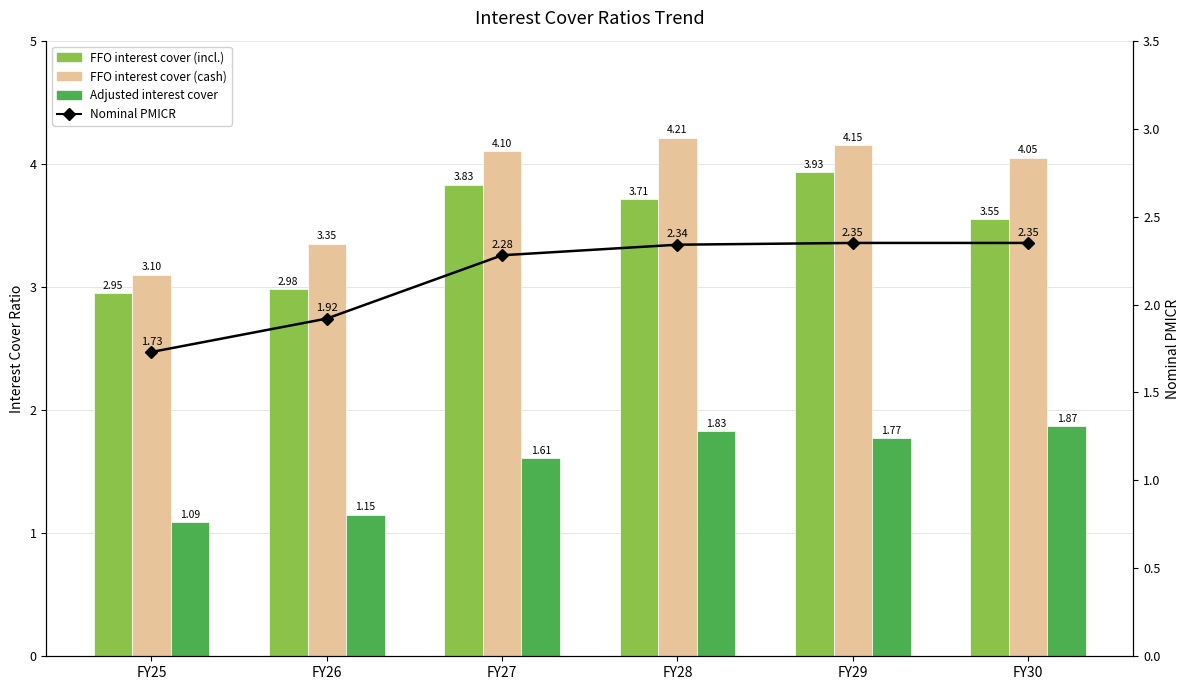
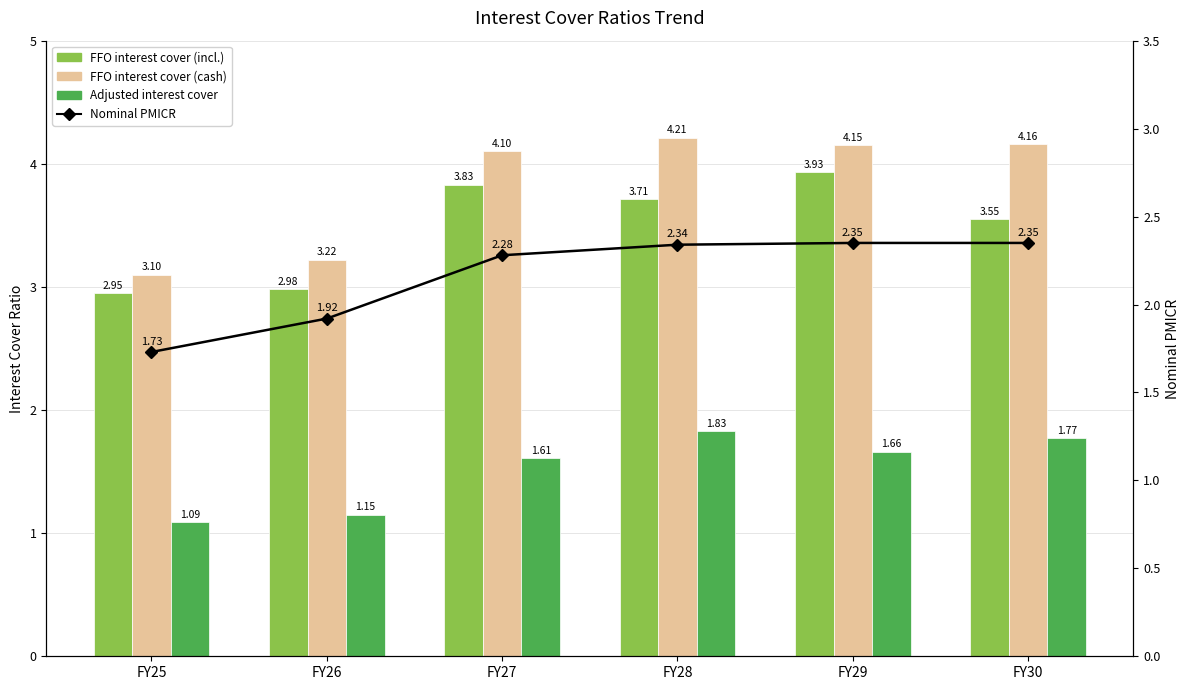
  {
    "FFO interest cover (incl.)": {
      "FY25": 2.95,
      "FY26": 2.98,
      "FY27": 3.83,
      "FY28": 3.71,
      "FY29": 3.93,
      "FY30": 3.55
    },
    "FFO interest cover (cash)": {
      "FY25": 3.10,
-     "FY26": 3.35,
+     "FY26": 3.22,
      "FY27": 4.10,
      "FY28": 4.21,
      "FY29": 4.15,
-     "FY30": 4.05
+     "FY30": 4.16
    },
    "Adjusted interest cover": {
      "FY25": 1.09,
      "FY26": 1.15,
      "FY27": 1.61,
      "FY28": 1.83,
-     "FY29": 1.77,
-     "FY30": 1.87
+     "FY29": 1.66,
+     "FY30": 1.77
    },
    "Nominal PMICR": {
      "FY25": 1.73,
      "FY26": 1.92,
      "FY27": 2.28,
      "FY28": 2.34,
      "FY29": 2.35,
      "FY30": 2.35
    }
  }
